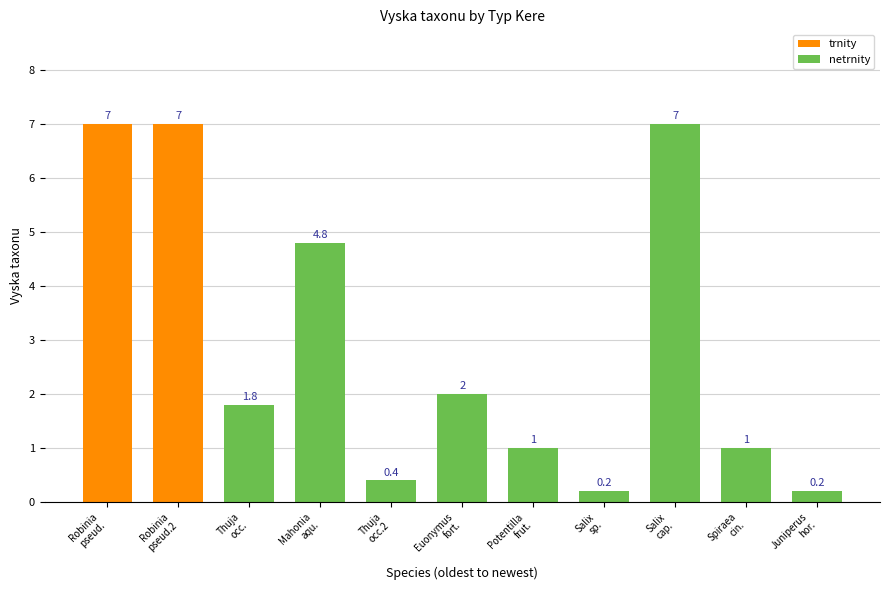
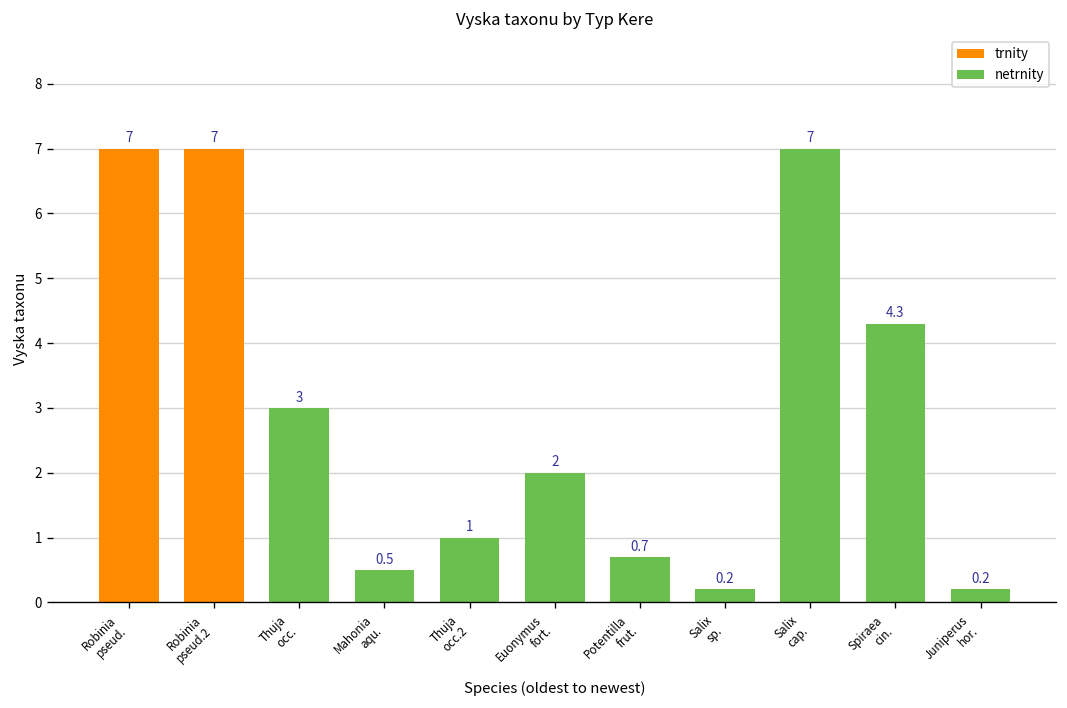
  {
    "trnity": {
      "Robinia pseud.": 7,
      "Robinia pseud.2": 7
    },
    "netrnity": {
-     "Thuja occ.": 1.8,
-     "Mahonia aqu.": 4.8,
-     "Thuja occ.2": 0.4,
+     "Thuja occ.": 3,
+     "Mahonia aqu.": 0.5,
+     "Thuja occ.2": 1,
      "Euonymus fort.": 2,
-     "Potentilla frut.": 1,
+     "Potentilla frut.": 0.7,
      "Salix sp.": 0.2,
      "Salix cap.": 7,
-     "Spiraea cin.": 1,
+     "Spiraea cin.": 4.3,
      "Juniperus hor.": 0.2
    }
  }
